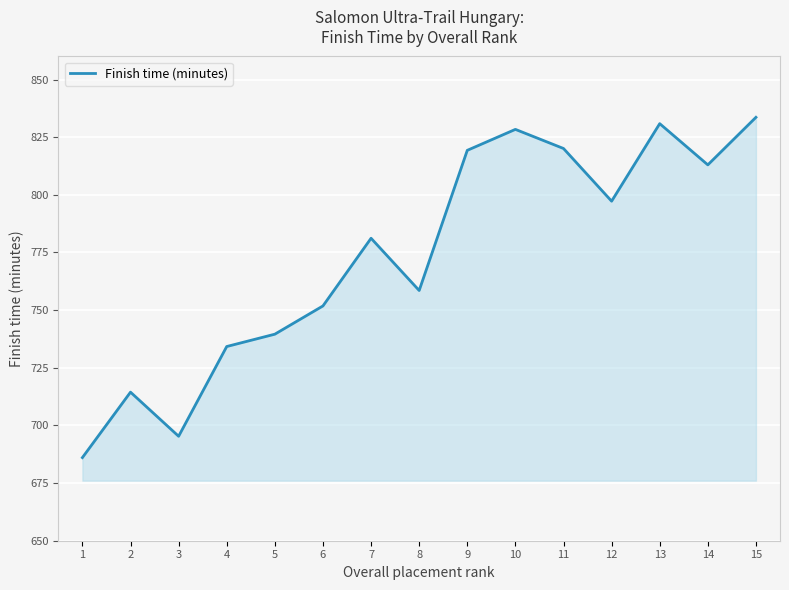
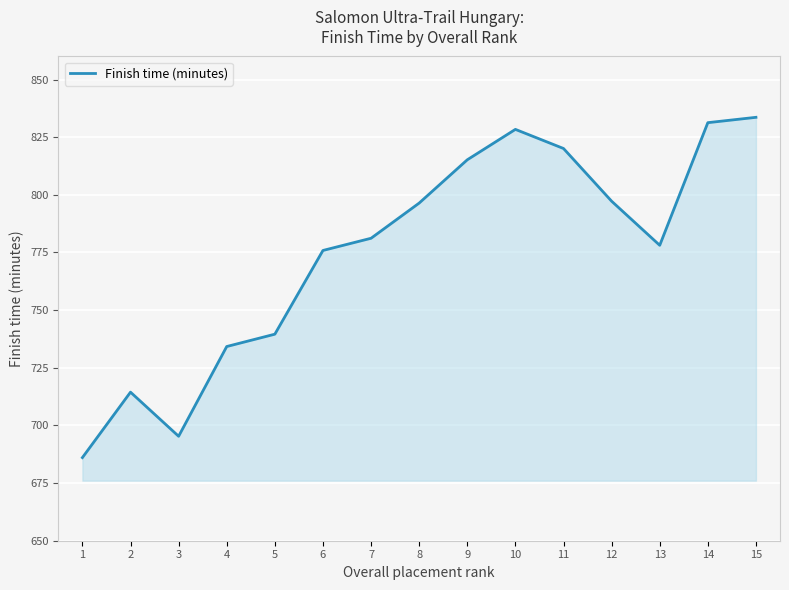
  {
    "1": 686,
    "2": 714,
    "3": 695,
    "4": 734,
    "5": 740,
-   "6": 752,
+   "6": 776,
    "7": 781,
-   "8": 759,
-   "9": 819,
+   "8": 796,
+   "9": 815,
    "10": 828,
    "11": 820,
    "12": 797,
-   "13": 831,
-   "14": 813,
+   "13": 778,
+   "14": 831,
    "15": 834
  }
